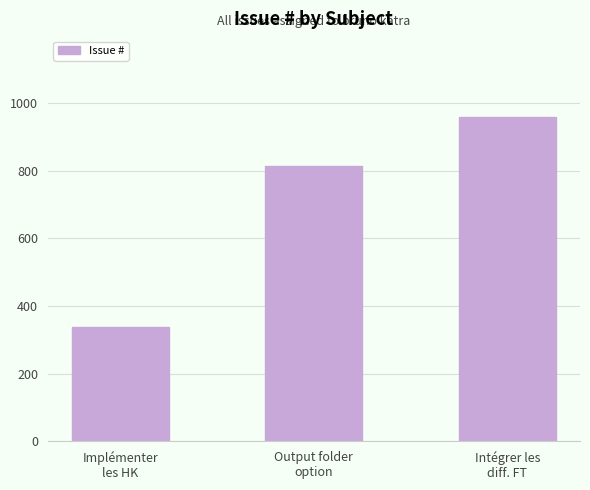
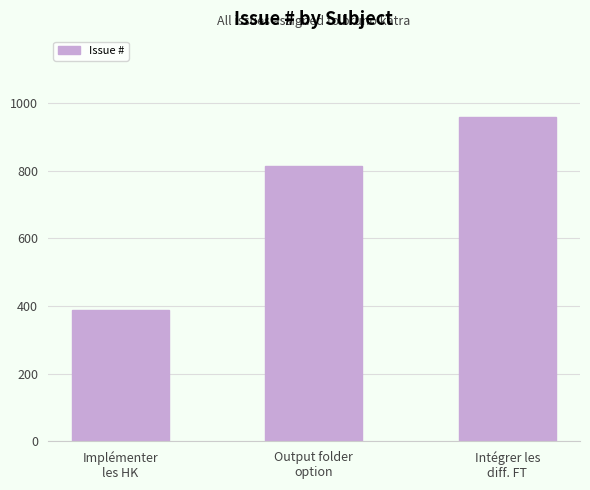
  {
-   "Implémenter les HK": 340,
+   "Implémenter les HK": 390,
    "Output folder option": 820,
    "Intégrer les diff. FT": 960
  }
